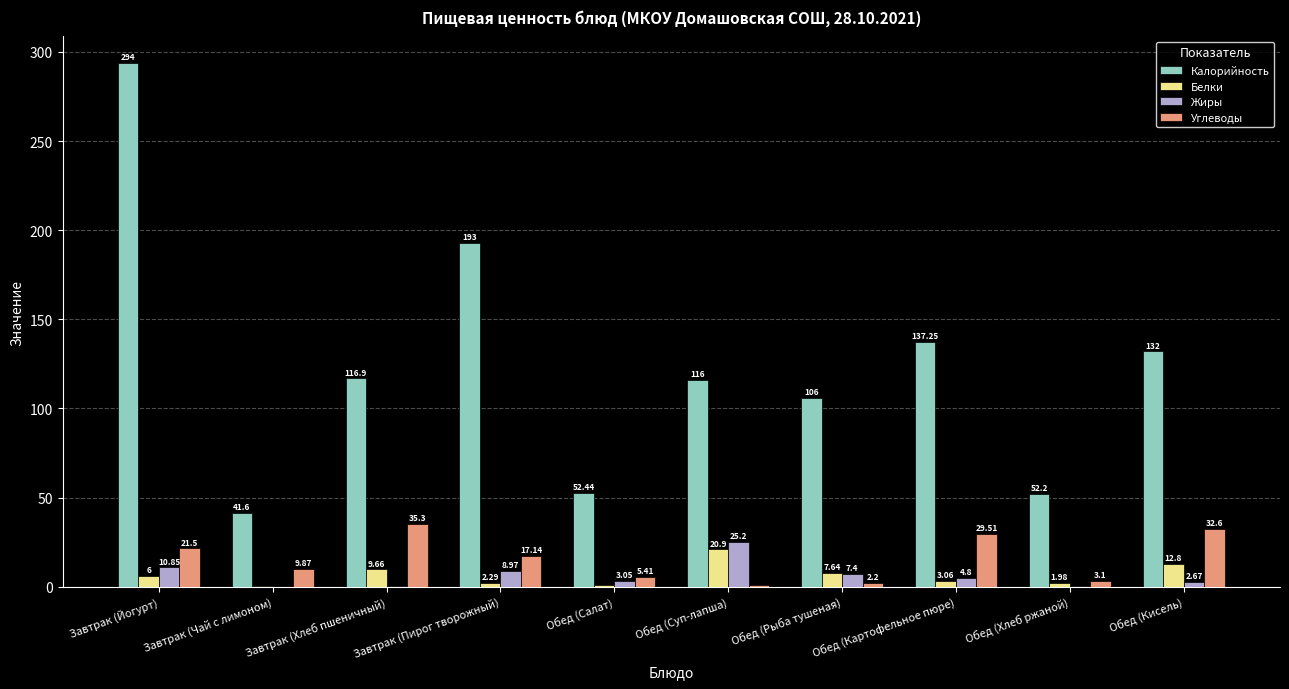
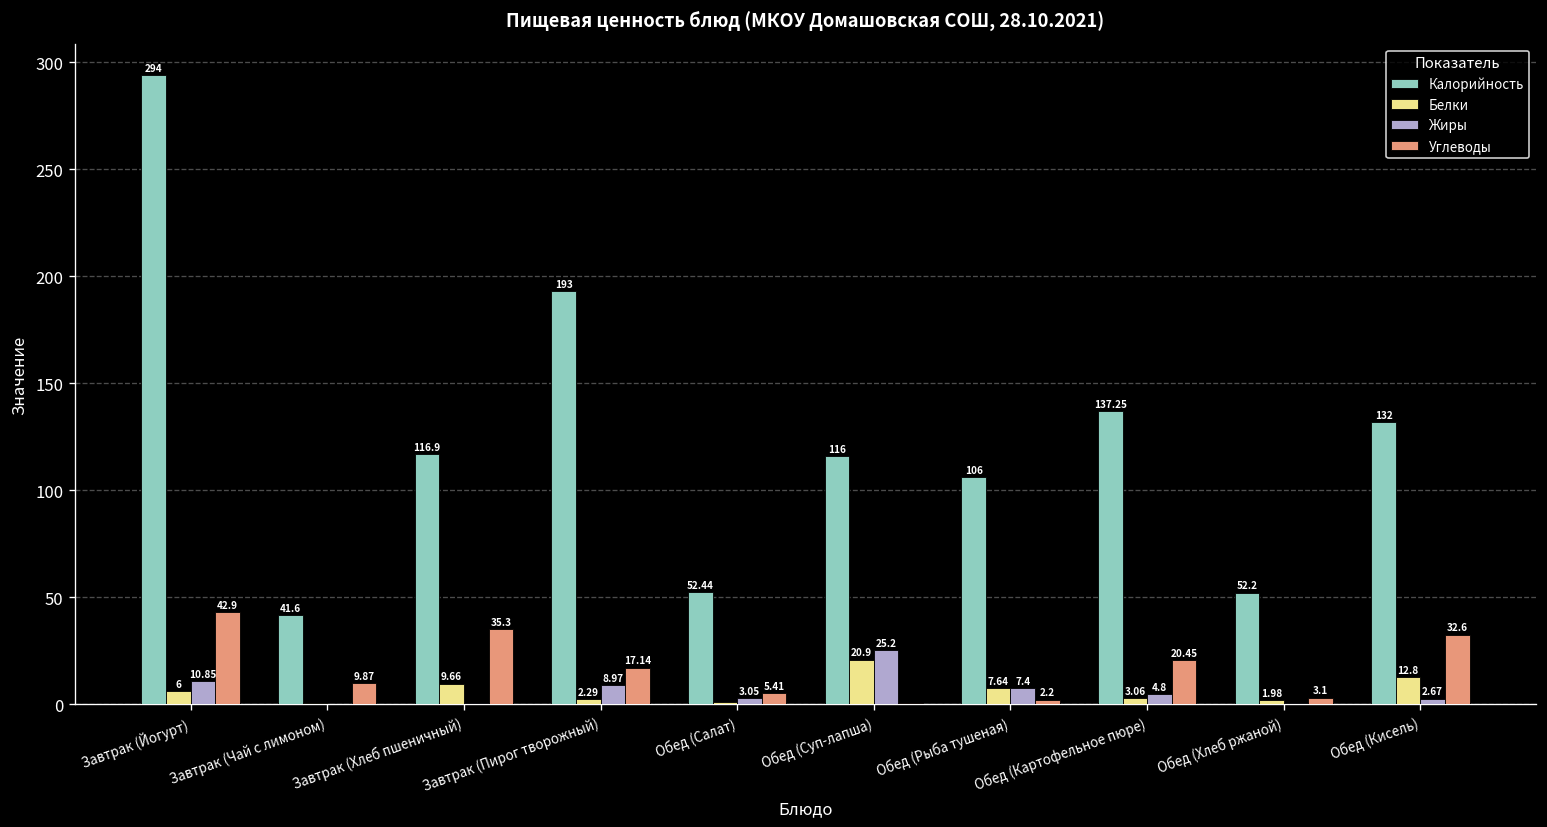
  {
    "Белки": {
      "Завтрак (Йогурт)": 6,
      "Завтрак (Хлеб пшеничный)": 9.66,
      "Завтрак (Пирог творожный)": 2.29,
      "Обед (Суп-лапша)": 20.9,
      "Обед (Рыба тушеная)": 7.64,
      "Обед (Картофельное пюре)": 3.06,
      "Обед (Хлеб ржаной)": 1.98,
      "Обед (Кисель)": 12.8
    },
    "Углеводы": {
-     "Завтрак (Йогурт)": 21.5,
+     "Завтрак (Йогурт)": 42.9,
      "Завтрак (Чай с лимоном)": 9.87,
      "Завтрак (Хлеб пшеничный)": 35.3,
      "Завтрак (Пирог творожный)": 17.14,
      "Обед (Салат)": 5.41,
      "Обед (Рыба тушеная)": 2.2,
-     "Обед (Картофельное пюре)": 29.51,
+     "Обед (Картофельное пюре)": 20.45,
      "Обед (Хлеб ржаной)": 3.1,
      "Обед (Кисель)": 32.6
    }
  }
